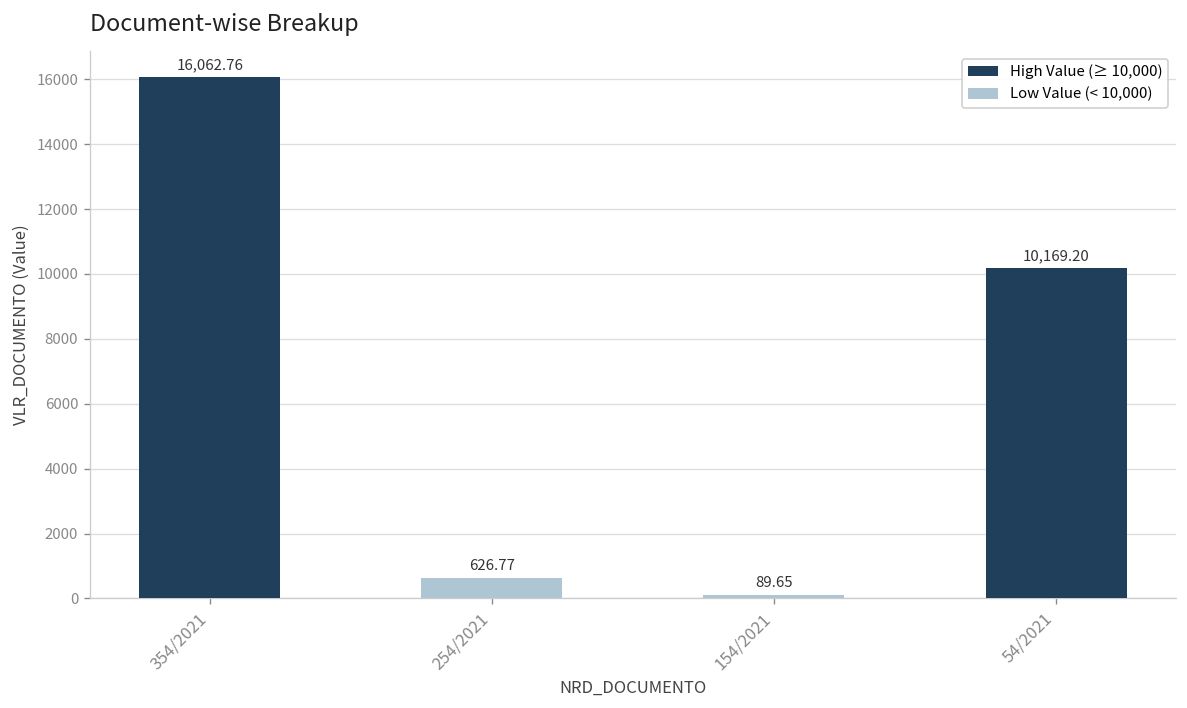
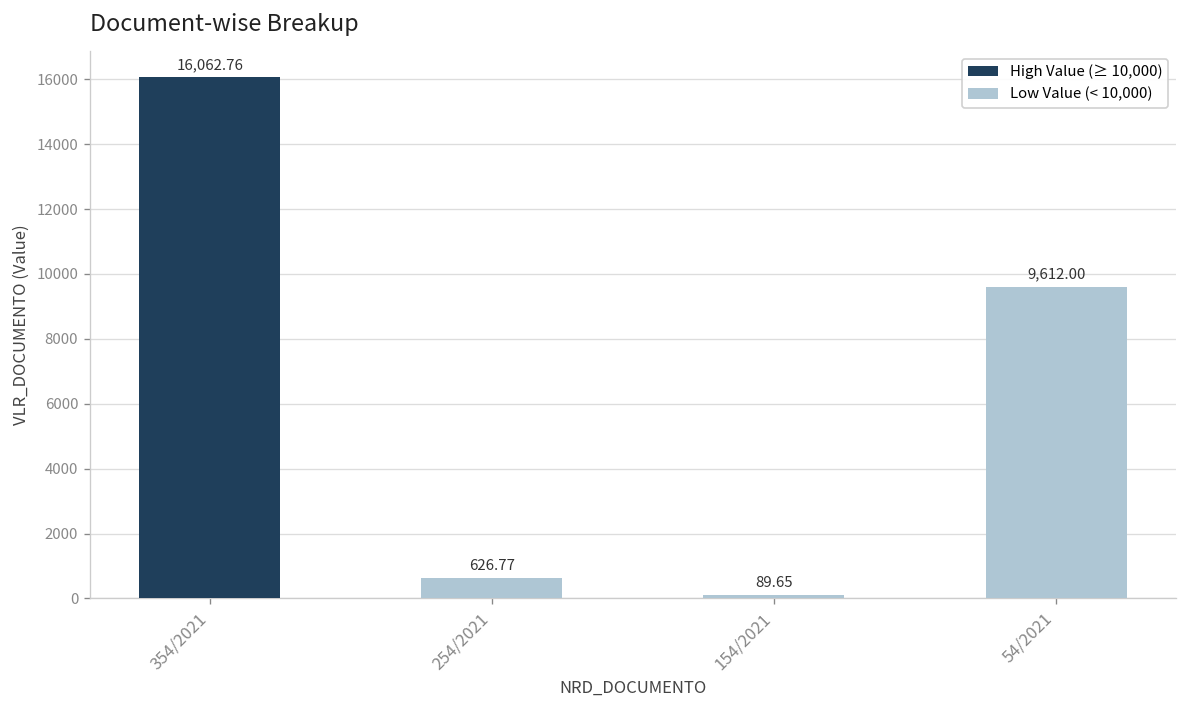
  {
    "354/2021": "16,062.76",
    "254/2021": "626.77",
    "154/2021": "89.65",
-   "54/2021": "10,169.20"
+   "54/2021": "9,612.00"
  }
